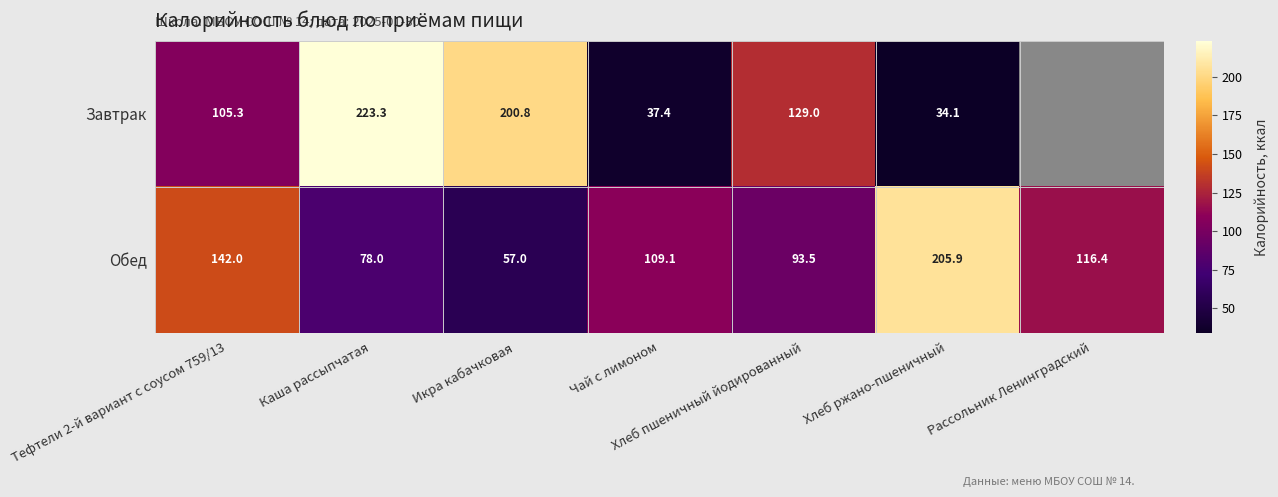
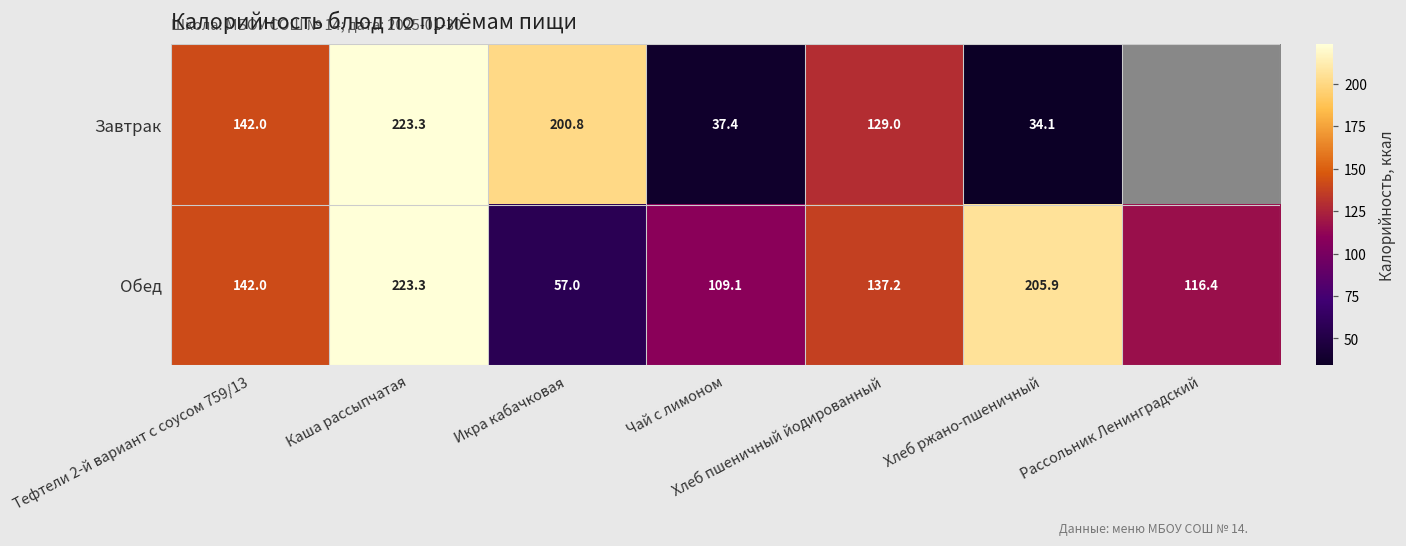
  {
    "Завтрак": {
-     "Тефтели 2-й вариант с соусом 759/13": 105.3,
+     "Тефтели 2-й вариант с соусом 759/13": 142.0,
      "Каша рассыпчатая": 223.3,
      "Икра кабачковая": 200.8,
      "Чай с лимоном": 37.4,
      "Хлеб пшеничный йодированный": 129.0,
      "Хлеб ржано-пшеничный": 34.1
    },
    "Обед": {
      "Тефтели 2-й вариант с соусом 759/13": 142.0,
-     "Каша рассыпчатая": 78.0,
+     "Каша рассыпчатая": 223.3,
      "Икра кабачковая": 57.0,
      "Чай с лимоном": 109.1,
-     "Хлеб пшеничный йодированный": 93.5,
+     "Хлеб пшеничный йодированный": 137.2,
      "Хлеб ржано-пшеничный": 205.9,
      "Рассольник Ленинградский": 116.4
    }
  }
